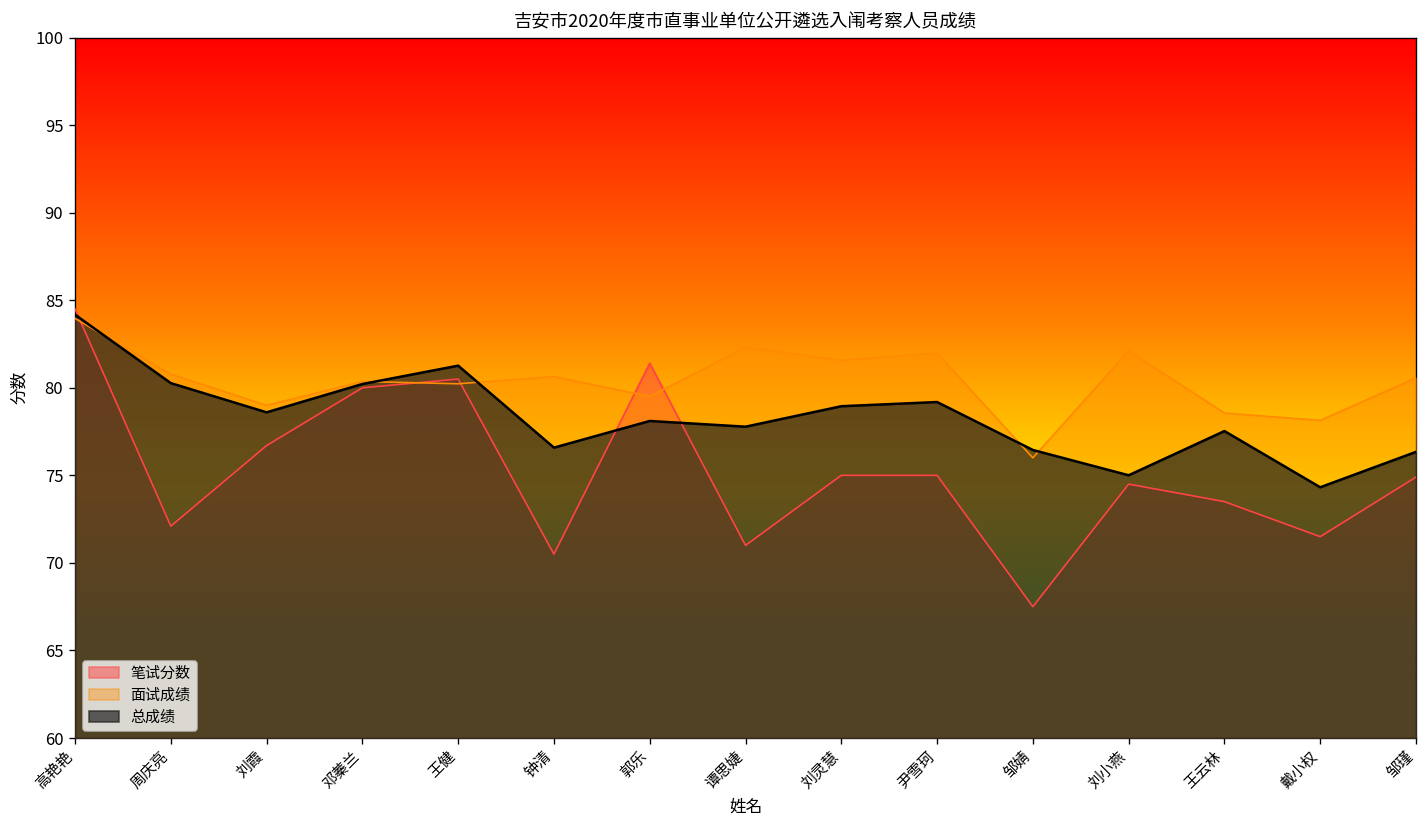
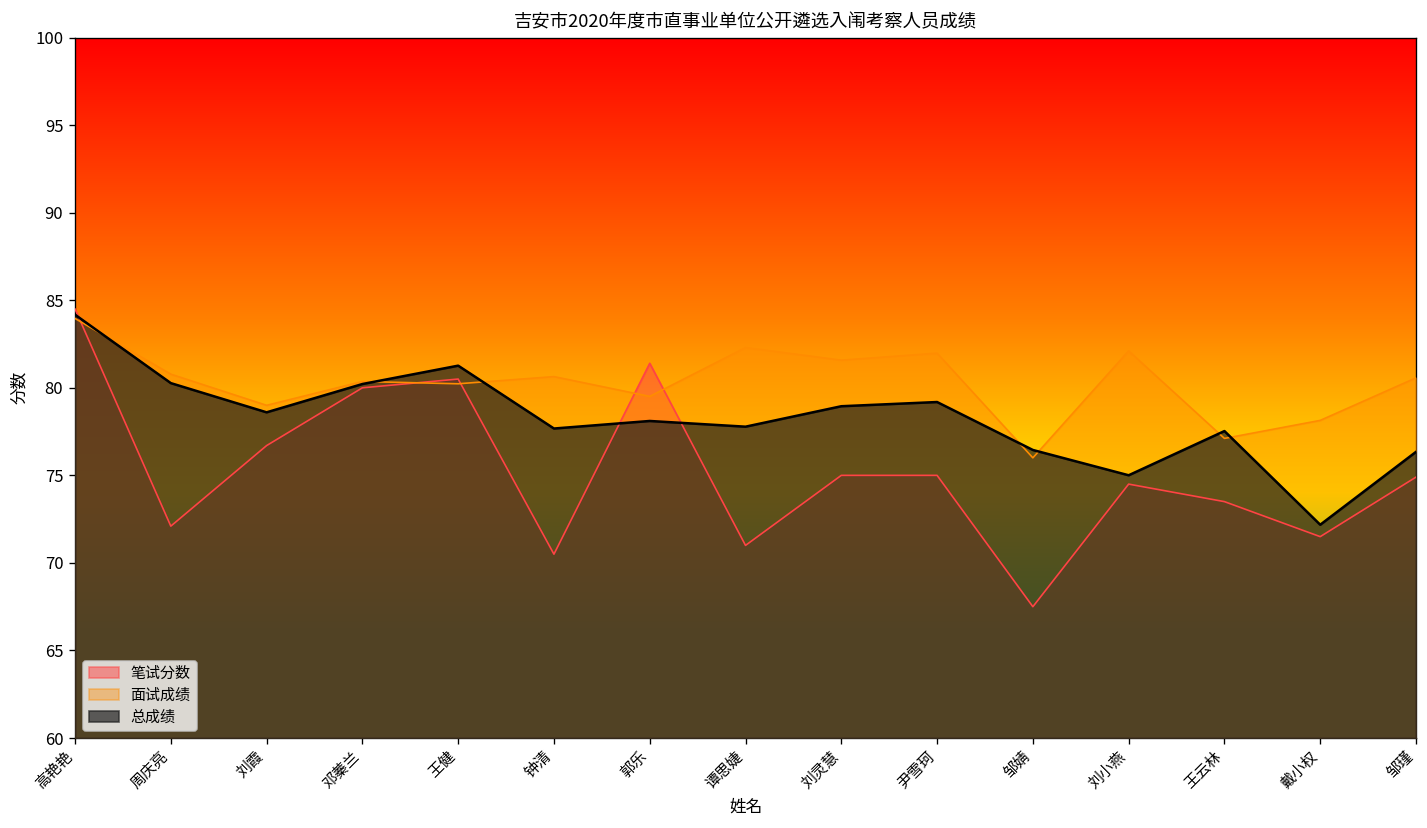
  {
    "笔试分数": {
      "高艳艳": 84.5,
      "周庆亮": 72.1,
      "刘霞": 76.7,
      "邓蓁兰": 80.0,
      "王健": 80.5,
      "钟清": 70.5,
      "郭乐": 81.4,
      "谭思婕": 71.0,
      "刘灵慧": 75.0,
      "尹雪珂": 75.0,
      "邹婧": 67.5,
      "刘小燕": 74.5,
      "王云林": 73.5,
      "戴小权": 71.5,
      "邹瑾": 74.9
    },
    "面试成绩": {
      "高艳艳": 84.0,
      "周庆亮": 80.8,
      "刘霞": 79.0,
      "王健": 80.2,
      "钟清": 80.6,
      "郭乐": 79.5,
      "谭思婕": 82.3,
      "刘灵慧": 81.6,
      "尹雪珂": 82.0,
      "邹婧": 76.0,
      "刘小燕": 82.1,
-     "王云林": 78.6,
+     "王云林": 77.1,
      "戴小权": 78.1,
      "邹瑾": 80.6
    },
    "总成绩": {
      "高艳艳": 84.2,
      "周庆亮": 80.3,
      "刘霞": 78.6,
      "王健": 81.3,
-     "钟清": 76.6,
+     "钟清": 77.7,
      "郭乐": 78.1,
      "谭思婕": 77.8,
      "刘灵慧": 78.9,
      "尹雪珂": 79.2,
      "邹婧": 76.5,
      "刘小燕": 75.0,
      "王云林": 77.5,
-     "戴小权": 74.3,
+     "戴小权": 72.2,
      "邹瑾": 76.3
    }
  }
